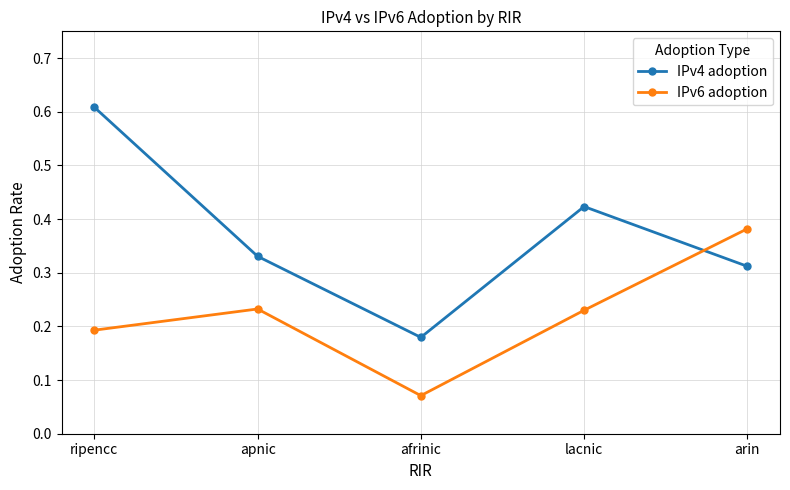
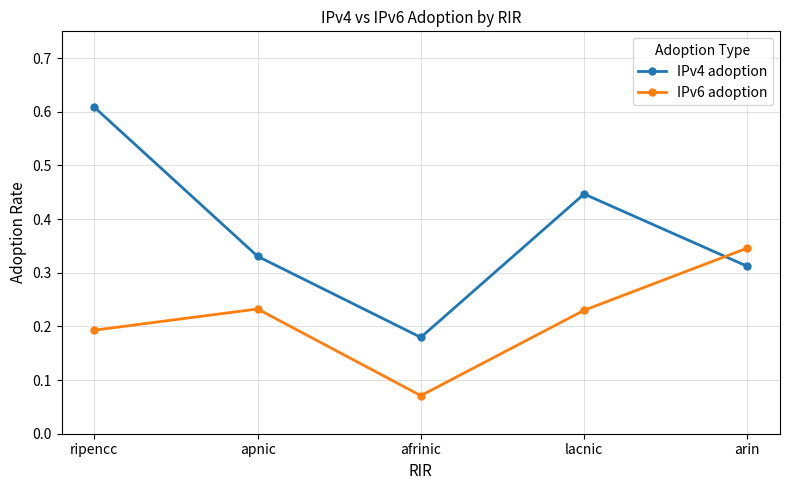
  {
    "IPv4 adoption": {
      "ripencc": 0.61,
      "apnic": 0.33,
      "afrinic": 0.18,
-     "lacnic": 0.42,
+     "lacnic": 0.45,
      "arin": 0.31
    },
    "IPv6 adoption": {
      "ripencc": 0.19,
      "apnic": 0.23,
      "afrinic": 0.07,
      "lacnic": 0.23,
-     "arin": 0.38
+     "arin": 0.35
    }
  }
